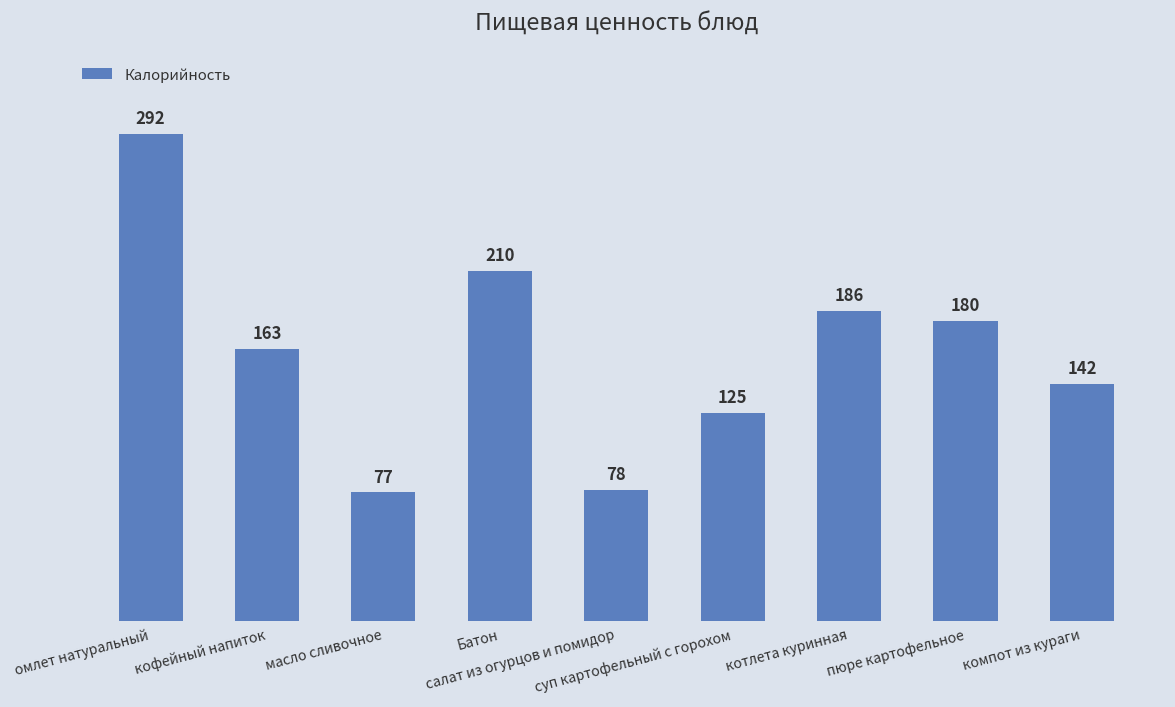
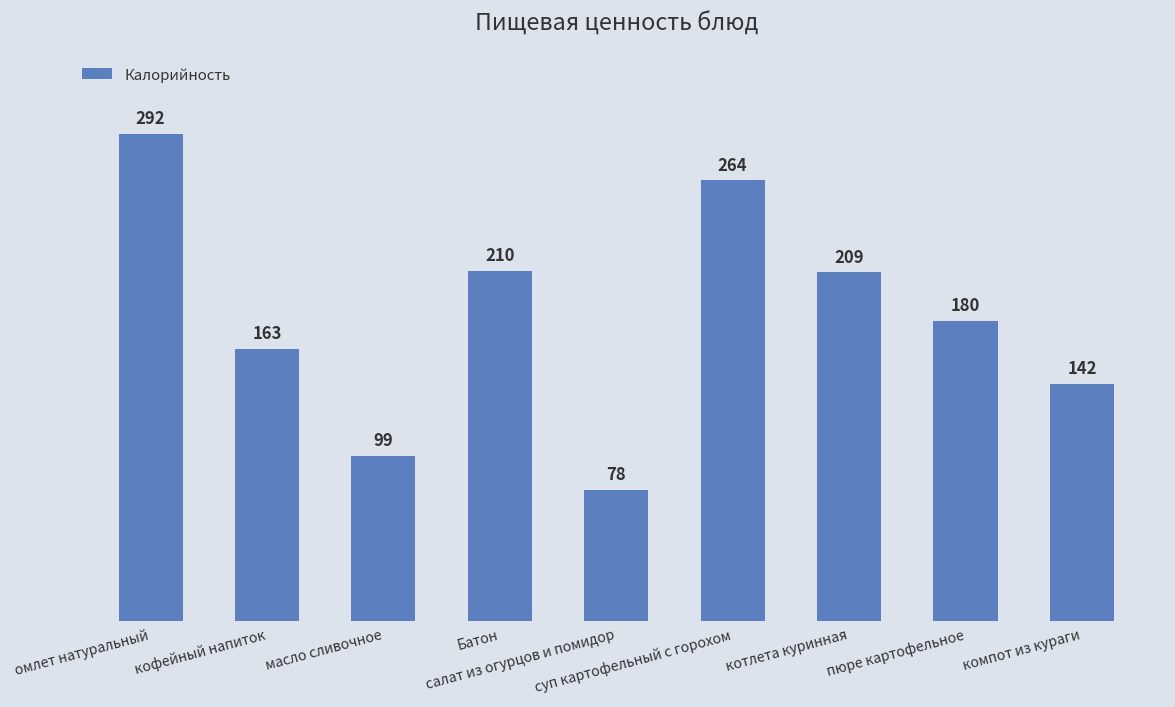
  {
    "омлет натуральный": 292,
    "кофейный напиток": 163,
-   "масло сливочное": 77,
+   "масло сливочное": 99,
    "Батон": 210,
-   "суп картофельный с горохом": 125,
-   "котлета куринная": 186,
+   "суп картофельный с горохом": 264,
+   "котлета куринная": 209,
    "пюре картофельное": 180,
    "компот из кураги": 142
  }
